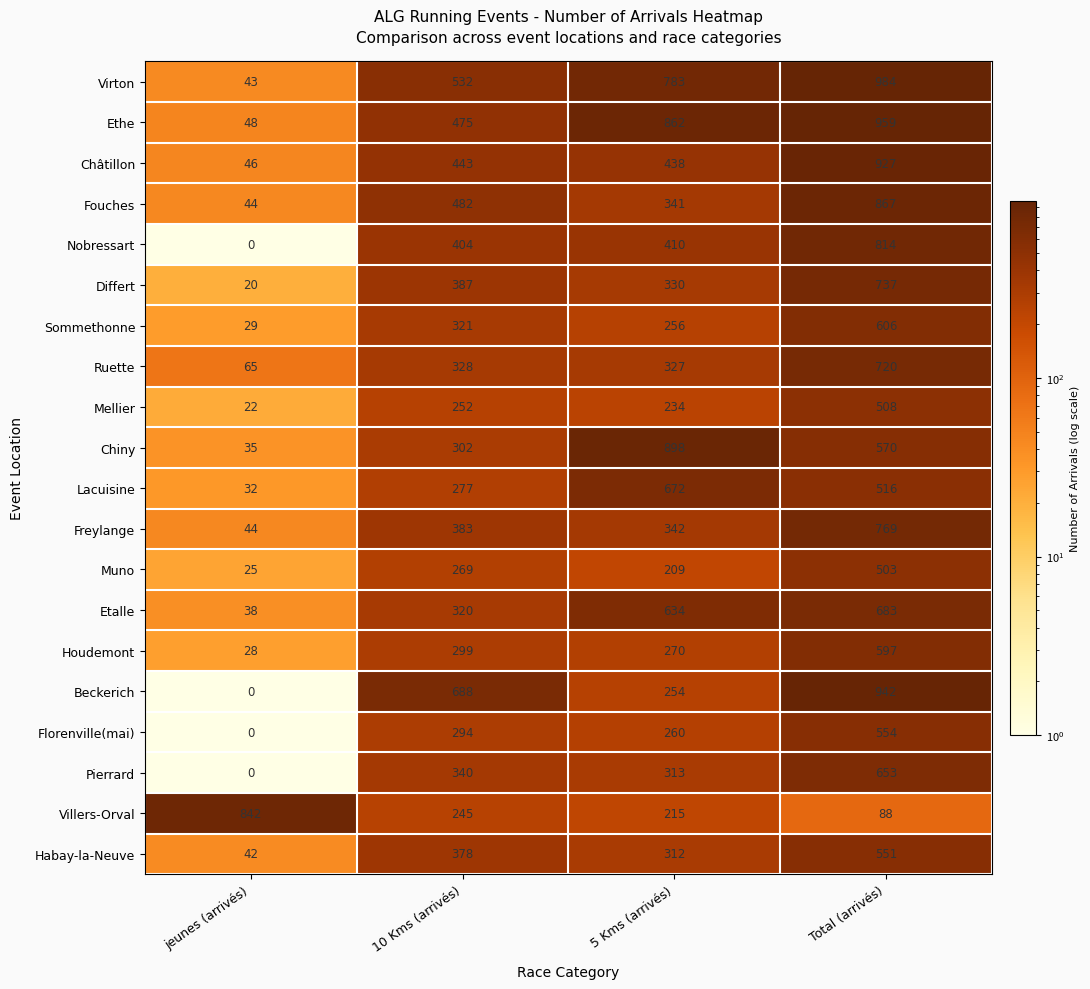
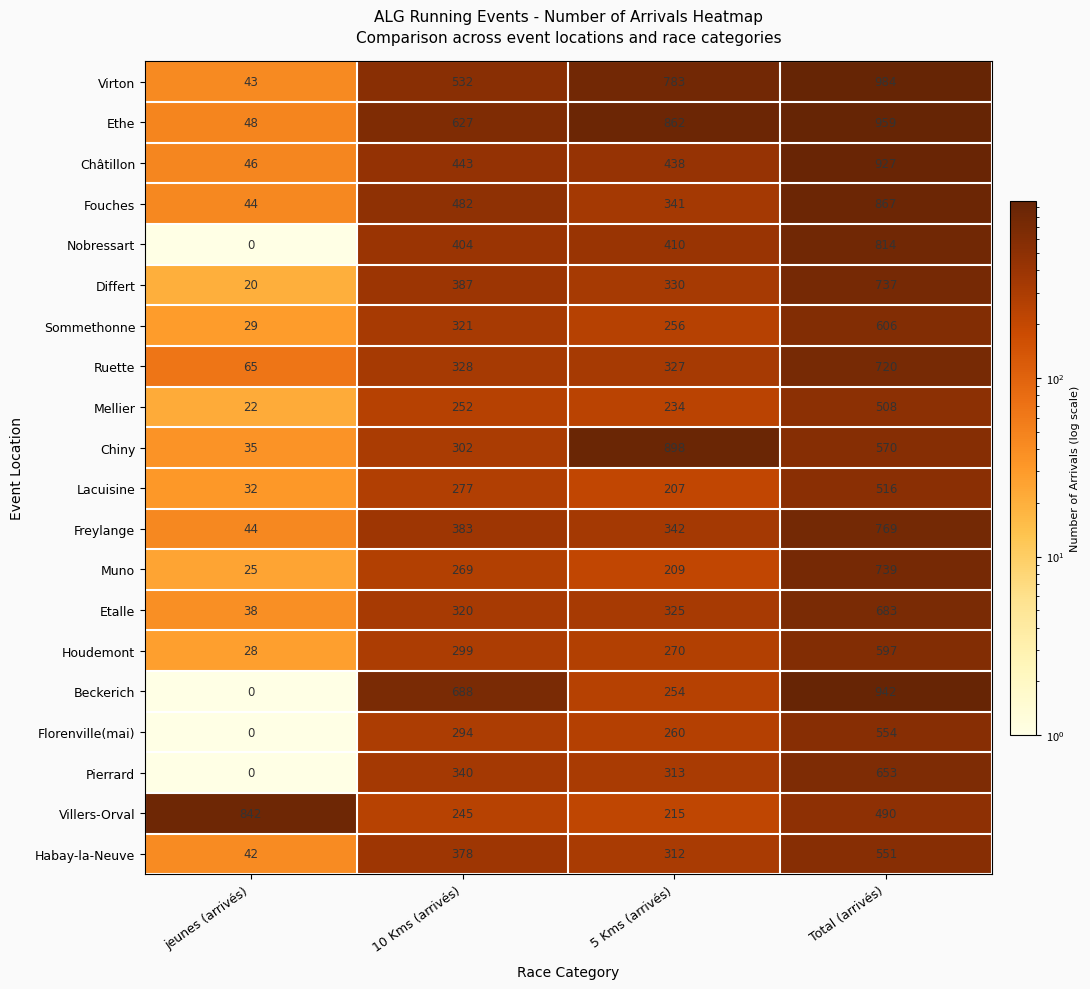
  {
    "Virton": {
      "jeunes (arrivés)": 43,
      "10 Kms (arrivés)": 532,
      "5 Kms (arrivés)": 783,
      "Total (arrivés)": 984
    },
    "Ethe": {
      "jeunes (arrivés)": 48,
-     "10 Kms (arrivés)": 475,
+     "10 Kms (arrivés)": 627,
      "5 Kms (arrivés)": 862,
      "Total (arrivés)": 959
    },
    "Châtillon": {
      "jeunes (arrivés)": 46,
      "10 Kms (arrivés)": 443,
      "5 Kms (arrivés)": 438,
      "Total (arrivés)": 927
    },
    "Fouches": {
      "jeunes (arrivés)": 44,
      "10 Kms (arrivés)": 482,
      "5 Kms (arrivés)": 341,
      "Total (arrivés)": 867
    },
    "Nobressart": {
      "jeunes (arrivés)": 0,
      "10 Kms (arrivés)": 404,
      "5 Kms (arrivés)": 410,
      "Total (arrivés)": 814
    },
    "Differt": {
      "jeunes (arrivés)": 20,
      "10 Kms (arrivés)": 387,
      "5 Kms (arrivés)": 330,
      "Total (arrivés)": 737
    },
    "Sommethonne": {
      "jeunes (arrivés)": 29,
      "10 Kms (arrivés)": 321,
      "5 Kms (arrivés)": 256,
      "Total (arrivés)": 606
    },
    "Ruette": {
      "jeunes (arrivés)": 65,
      "10 Kms (arrivés)": 328,
      "5 Kms (arrivés)": 327,
      "Total (arrivés)": 720
    },
    "Mellier": {
      "jeunes (arrivés)": 22,
      "10 Kms (arrivés)": 252,
      "5 Kms (arrivés)": 234,
      "Total (arrivés)": 508
    },
    "Chiny": {
      "jeunes (arrivés)": 35,
      "10 Kms (arrivés)": 302,
      "5 Kms (arrivés)": 898,
      "Total (arrivés)": 570
    },
    "Lacuisine": {
      "jeunes (arrivés)": 32,
      "10 Kms (arrivés)": 277,
-     "5 Kms (arrivés)": 672,
+     "5 Kms (arrivés)": 207,
      "Total (arrivés)": 516
    },
    "Freylange": {
      "jeunes (arrivés)": 44,
      "10 Kms (arrivés)": 383,
      "5 Kms (arrivés)": 342,
      "Total (arrivés)": 769
    },
    "Muno": {
      "jeunes (arrivés)": 25,
      "10 Kms (arrivés)": 269,
      "5 Kms (arrivés)": 209,
-     "Total (arrivés)": 503
+     "Total (arrivés)": 739
    },
    "Etalle": {
      "jeunes (arrivés)": 38,
      "10 Kms (arrivés)": 320,
-     "5 Kms (arrivés)": 634,
+     "5 Kms (arrivés)": 325,
      "Total (arrivés)": 683
    },
    "Houdemont": {
      "jeunes (arrivés)": 28,
      "10 Kms (arrivés)": 299,
      "5 Kms (arrivés)": 270,
      "Total (arrivés)": 597
    },
    "Beckerich": {
      "jeunes (arrivés)": 0,
      "10 Kms (arrivés)": 688,
      "5 Kms (arrivés)": 254,
      "Total (arrivés)": 942
    },
    "Florenville(mai)": {
      "jeunes (arrivés)": 0,
      "10 Kms (arrivés)": 294,
      "5 Kms (arrivés)": 260,
      "Total (arrivés)": 554
    },
    "Pierrard": {
      "jeunes (arrivés)": 0,
      "10 Kms (arrivés)": 340,
      "5 Kms (arrivés)": 313,
      "Total (arrivés)": 653
    },
    "Villers-Orval": {
      "jeunes (arrivés)": 842,
      "10 Kms (arrivés)": 245,
      "5 Kms (arrivés)": 215,
-     "Total (arrivés)": 88
+     "Total (arrivés)": 490
    },
    "Habay-la-Neuve": {
      "jeunes (arrivés)": 42,
      "10 Kms (arrivés)": 378,
      "5 Kms (arrivés)": 312,
      "Total (arrivés)": 551
    }
  }
